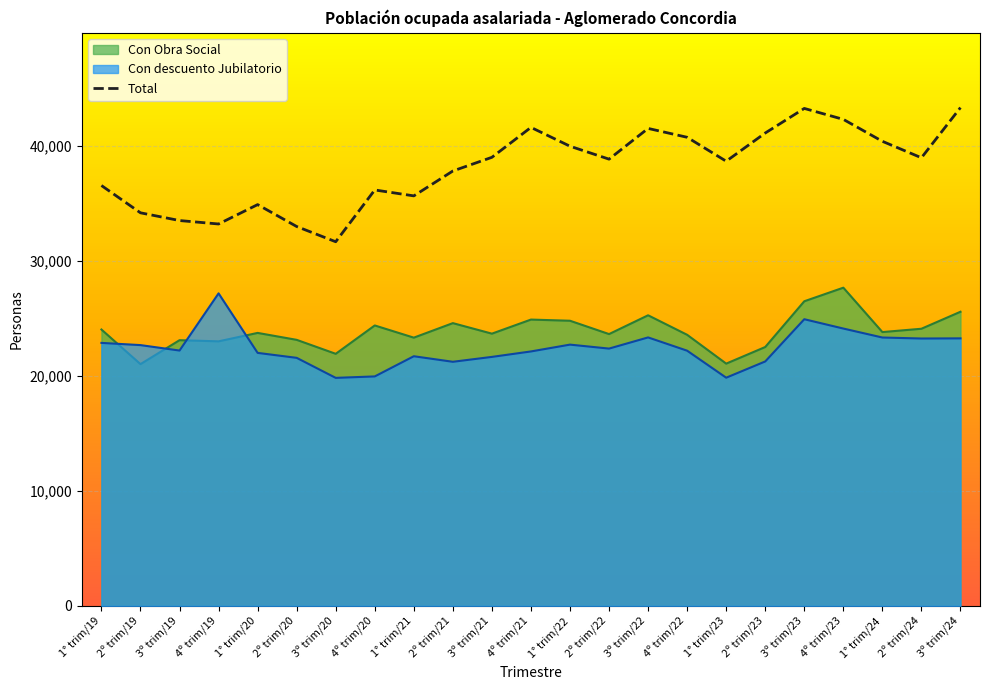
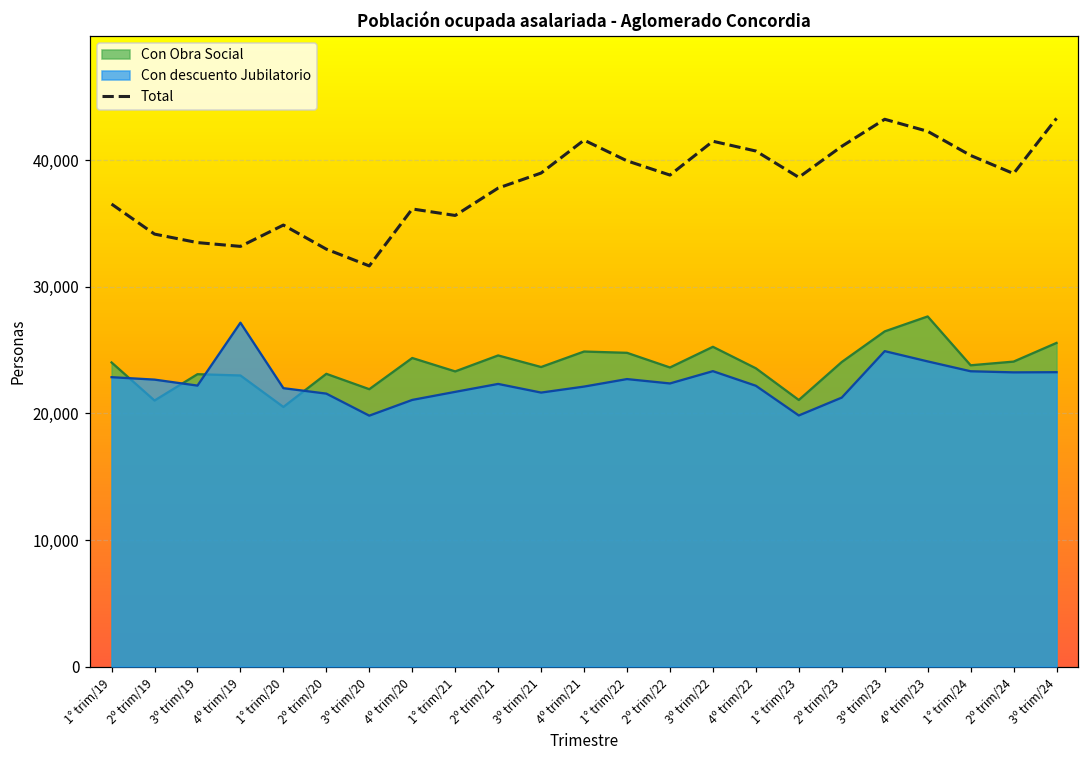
  {
    "Con Obra Social": {
      "1° trim/19": "24,000",
      "2º trim/19": "21,000",
      "3º trim/19": "23,100",
      "4º trim/19": "23,000",
-     "1° trim/20": "23,700",
+     "1° trim/20": "20,500",
      "2º trim/20": "23,100",
      "3º trim/20": "21,900",
      "4º trim/20": "24,400",
      "1° trim/21": "23,300",
      "2º trim/21": "24,600",
      "3º trim/21": "23,700",
      "4º trim/21": "24,900",
      "1° trim/22": "24,800",
      "2º trim/22": "23,600",
      "3º trim/22": "25,300",
      "4º trim/22": "23,600",
      "1° trim/23": "21,100",
-     "2º trim/23": "22,500",
+     "2º trim/23": "24,100",
      "3º trim/23": "26,500",
      "4º trim/23": "27,700",
      "1° trim/24": "23,800",
      "2º trim/24": "24,100",
      "3º trim/24": "25,600"
    },
    "Con descuento Jubilatorio": {
      "1° trim/19": "22,900",
      "2º trim/19": "22,700",
      "3º trim/19": "22,200",
      "4º trim/19": "27,200",
      "1° trim/20": "22,000",
      "2º trim/20": "21,600",
      "3º trim/20": "19,800",
-     "4º trim/20": "20,000",
+     "4º trim/20": "21,100",
      "1° trim/21": "21,700",
-     "2º trim/21": "21,200",
+     "2º trim/21": "22,300",
      "3º trim/21": "21,600",
      "4º trim/21": "22,100",
      "1° trim/22": "22,700",
      "2º trim/22": "22,400",
      "3º trim/22": "23,300",
      "4º trim/22": "22,200",
      "1° trim/23": "19,800",
      "2º trim/23": "21,300",
      "3º trim/23": "24,900",
      "4º trim/23": "24,100",
      "1° trim/24": "23,300",
      "2º trim/24": "23,200",
      "3º trim/24": "23,300"
    },
    "Total": {
      "1° trim/19": "36,500",
      "2º trim/19": "34,200",
      "3º trim/19": "33,500",
      "4º trim/19": "33,200",
      "1° trim/20": "34,900",
      "2º trim/20": "33,000",
      "3º trim/20": "31,700",
      "4º trim/20": "36,200",
      "1° trim/21": "35,600",
      "2º trim/21": "37,800",
      "3º trim/21": "39,000",
      "4º trim/21": "41,600",
      "1° trim/22": "40,000",
      "2º trim/22": "38,800",
      "3º trim/22": "41,500",
      "4º trim/22": "40,700",
      "1° trim/23": "38,700",
      "2º trim/23": "41,100",
      "3º trim/23": "43,200",
      "4º trim/23": "42,300",
      "1° trim/24": "40,400",
      "2º trim/24": "39,000",
      "3º trim/24": "43,300"
    }
  }
